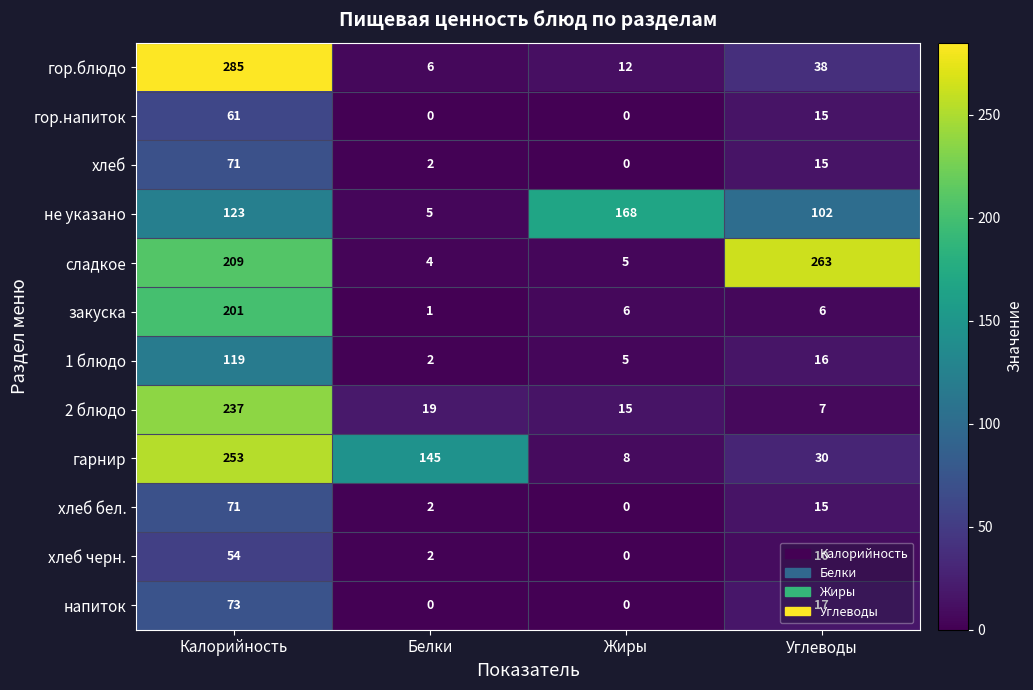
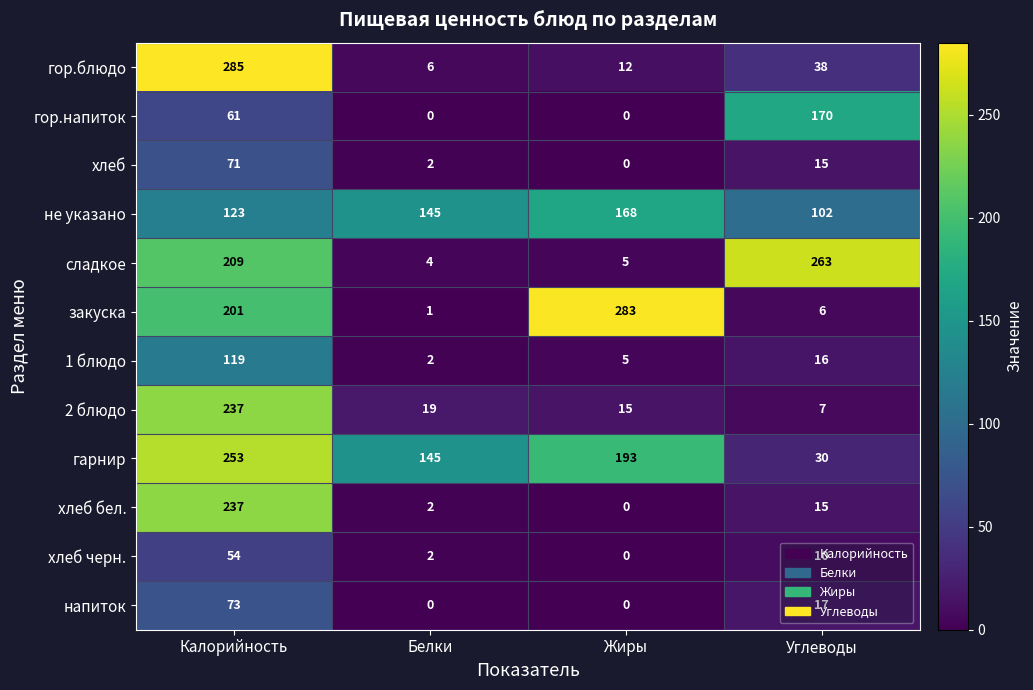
  {
    "гор.блюдо": {
      "Калорийность": 285,
      "Белки": 6,
      "Жиры": 12,
      "Углеводы": 38
    },
    "гор.напиток": {
      "Калорийность": 61,
      "Белки": 0,
      "Жиры": 0,
-     "Углеводы": 15
+     "Углеводы": 170
    },
    "хлеб": {
      "Калорийность": 71,
      "Белки": 2,
      "Жиры": 0,
      "Углеводы": 15
    },
    "не указано": {
      "Калорийность": 123,
-     "Белки": 5,
+     "Белки": 145,
      "Жиры": 168,
      "Углеводы": 102
    },
    "сладкое": {
      "Калорийность": 209,
      "Белки": 4,
      "Жиры": 5,
      "Углеводы": 263
    },
    "закуска": {
      "Калорийность": 201,
      "Белки": 1,
-     "Жиры": 6,
+     "Жиры": 283,
      "Углеводы": 6
    },
    "1 блюдо": {
      "Калорийность": 119,
      "Белки": 2,
      "Жиры": 5,
      "Углеводы": 16
    },
    "2 блюдо": {
      "Калорийность": 237,
      "Белки": 19,
      "Жиры": 15,
      "Углеводы": 7
    },
    "гарнир": {
      "Калорийность": 253,
      "Белки": 145,
-     "Жиры": 8,
+     "Жиры": 193,
      "Углеводы": 30
    },
    "хлеб бел.": {
-     "Калорийность": 71,
+     "Калорийность": 237,
      "Белки": 2,
      "Жиры": 0,
      "Углеводы": 15
    },
    "хлеб черн.": {
      "Калорийность": 54,
      "Белки": 2,
      "Жиры": 0
    },
    "напиток": {
      "Калорийность": 73,
      "Белки": 0,
      "Жиры": 0
    }
  }
